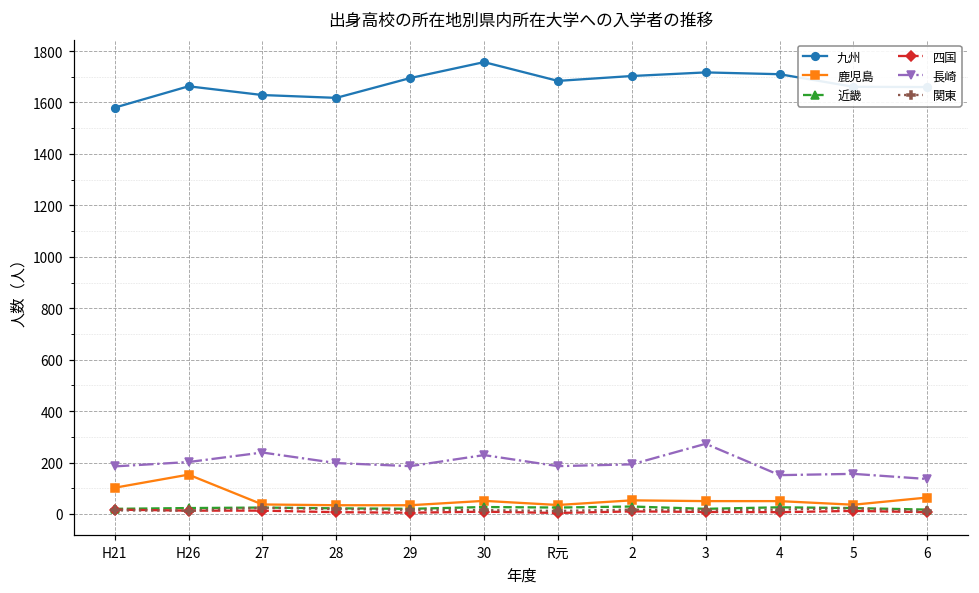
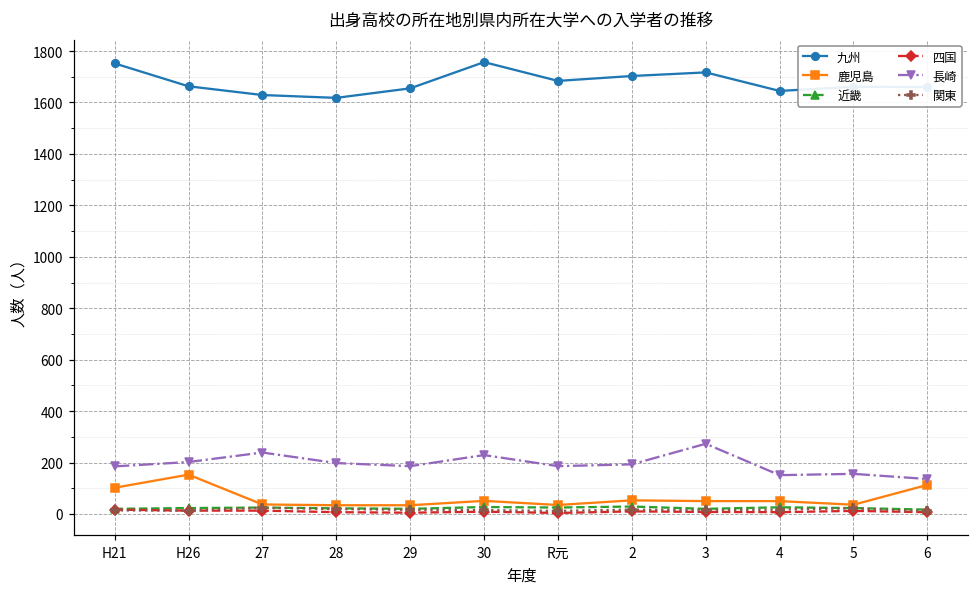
  {
    "九州": {
-     "H21": 1580,
+     "H21": 1750,
      "H26": 1660,
      "27": 1630,
      "28": 1620,
-     "29": 1700,
+     "29": 1660,
      "30": 1760,
      "R元": 1680,
      "2": 1700,
      "3": 1720,
-     "4": 1710
+     "4": 1650
    },
    "鹿児島": {
      "H21": 100,
      "H26": 150,
      "27": 40,
      "28": 30,
      "29": 30,
      "30": 50,
      "2": 50,
      "3": 50,
      "4": 50,
      "5": 40,
-     "6": 60
+     "6": 110
    },
    "近畿": {
      "30": 30,
      "2": 30
    },
    "四国": {
      "28": 10,
      "29": 10
    },
    "長崎": {
      "H21": 190,
      "H26": 200,
      "27": 240,
      "28": 200,
      "29": 190,
      "30": 230,
      "R元": 190,
      "2": 190,
      "3": 270,
      "4": 150,
      "5": 160,
      "6": 140
    }
  }
